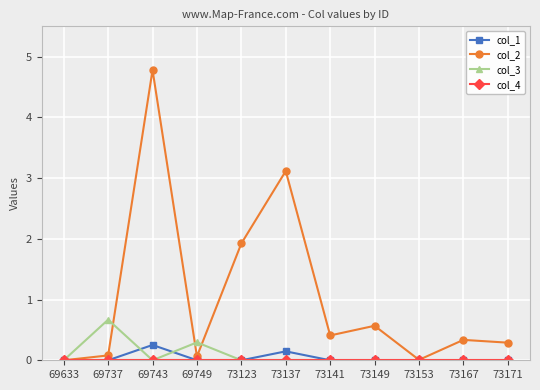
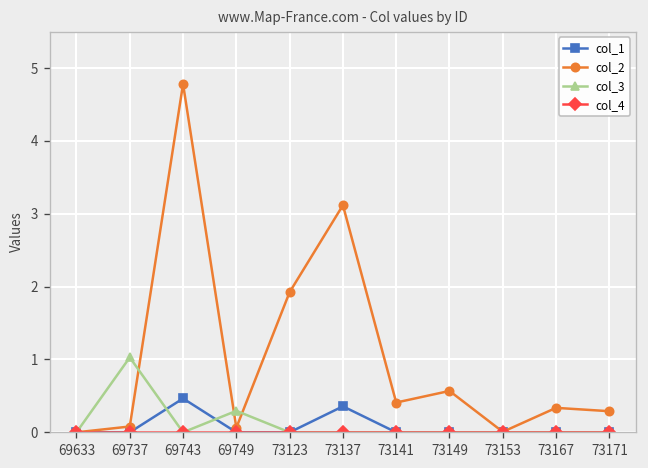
  {
    "col_1": {
-     "69743": 0.3,
-     "73137": 0.1
+     "69743": 0.5,
+     "73137": 0.4
    },
    "col_2": {
      "69737": 0.1,
      "69743": 4.8,
      "69749": 0.1,
      "73123": 1.9,
      "73137": 3.1,
      "73141": 0.4,
      "73149": 0.6,
      "73167": 0.3,
      "73171": 0.3
    },
    "col_3": {
-     "69737": 0.7,
+     "69737": 1.0,
      "69749": 0.3
    }
  }
